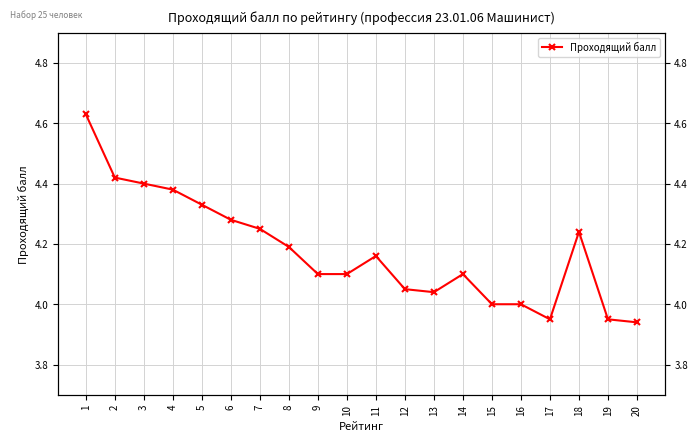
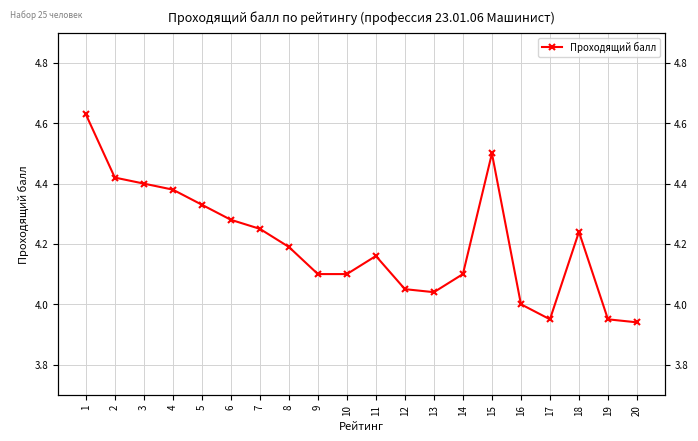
  {
    "1": 4.63,
    "2": 4.42,
    "3": 4.4,
    "4": 4.38,
    "5": 4.33,
    "6": 4.28,
    "7": 4.25,
    "8": 4.19,
    "9": 4.1,
    "10": 4.1,
    "11": 4.16,
    "12": 4.05,
    "13": 4.04,
    "14": 4.1,
-   "15": 4.0,
+   "15": 4.5,
    "16": 4.0,
    "17": 3.95,
    "18": 4.24,
    "19": 3.95,
    "20": 3.94
  }
